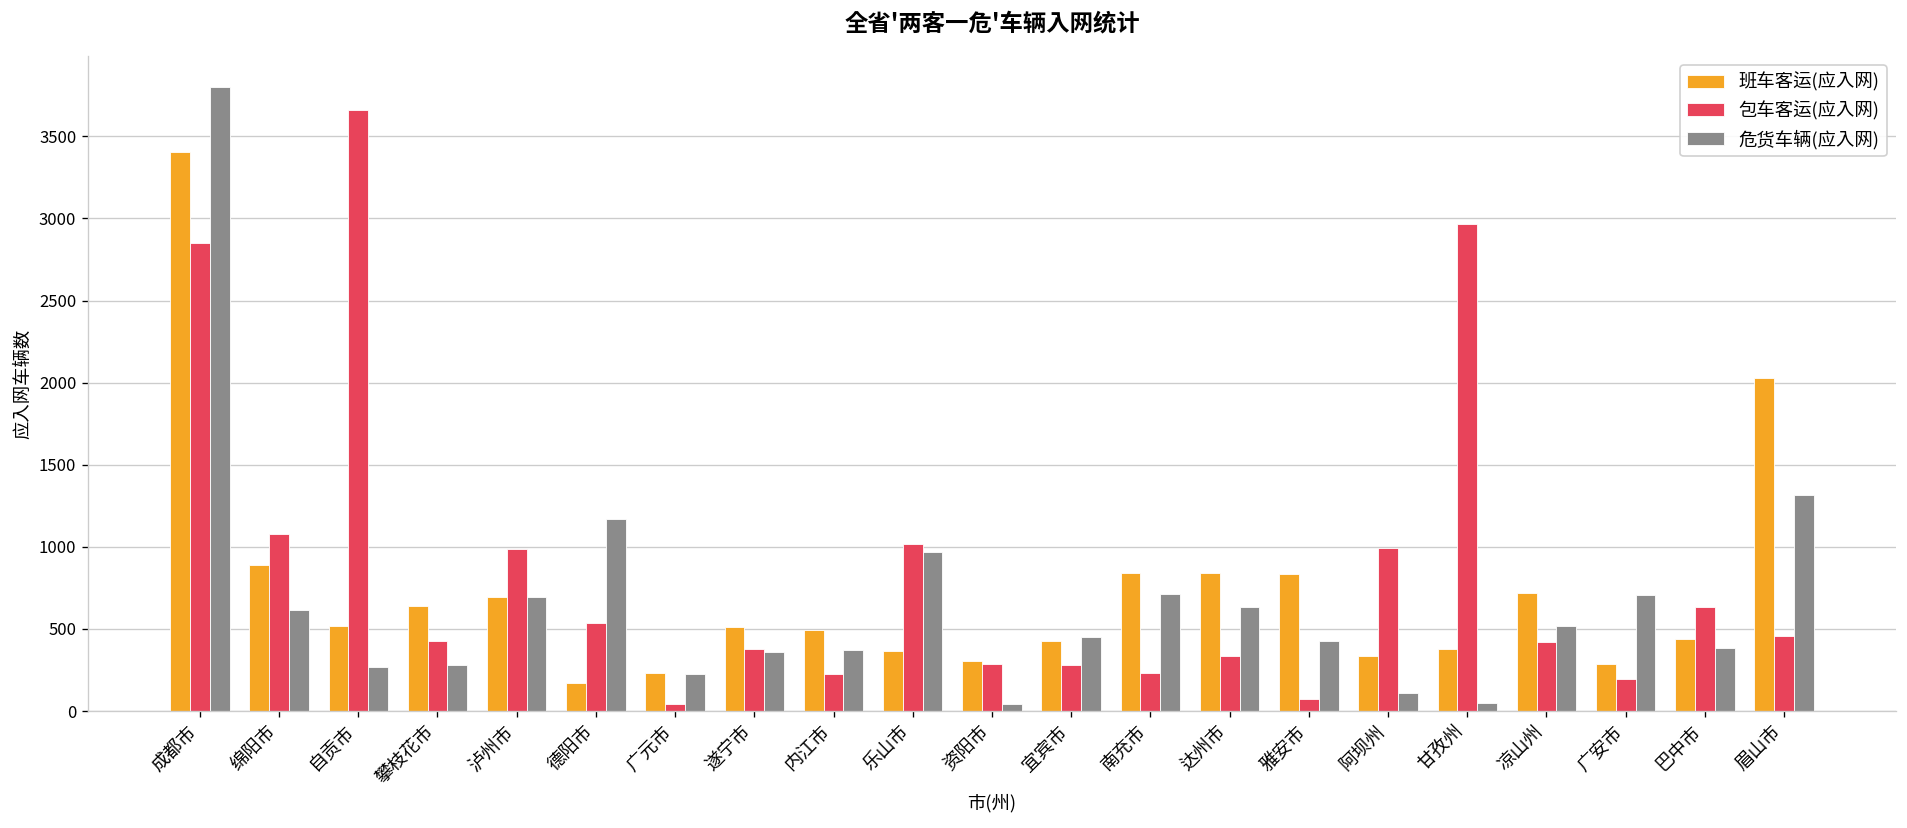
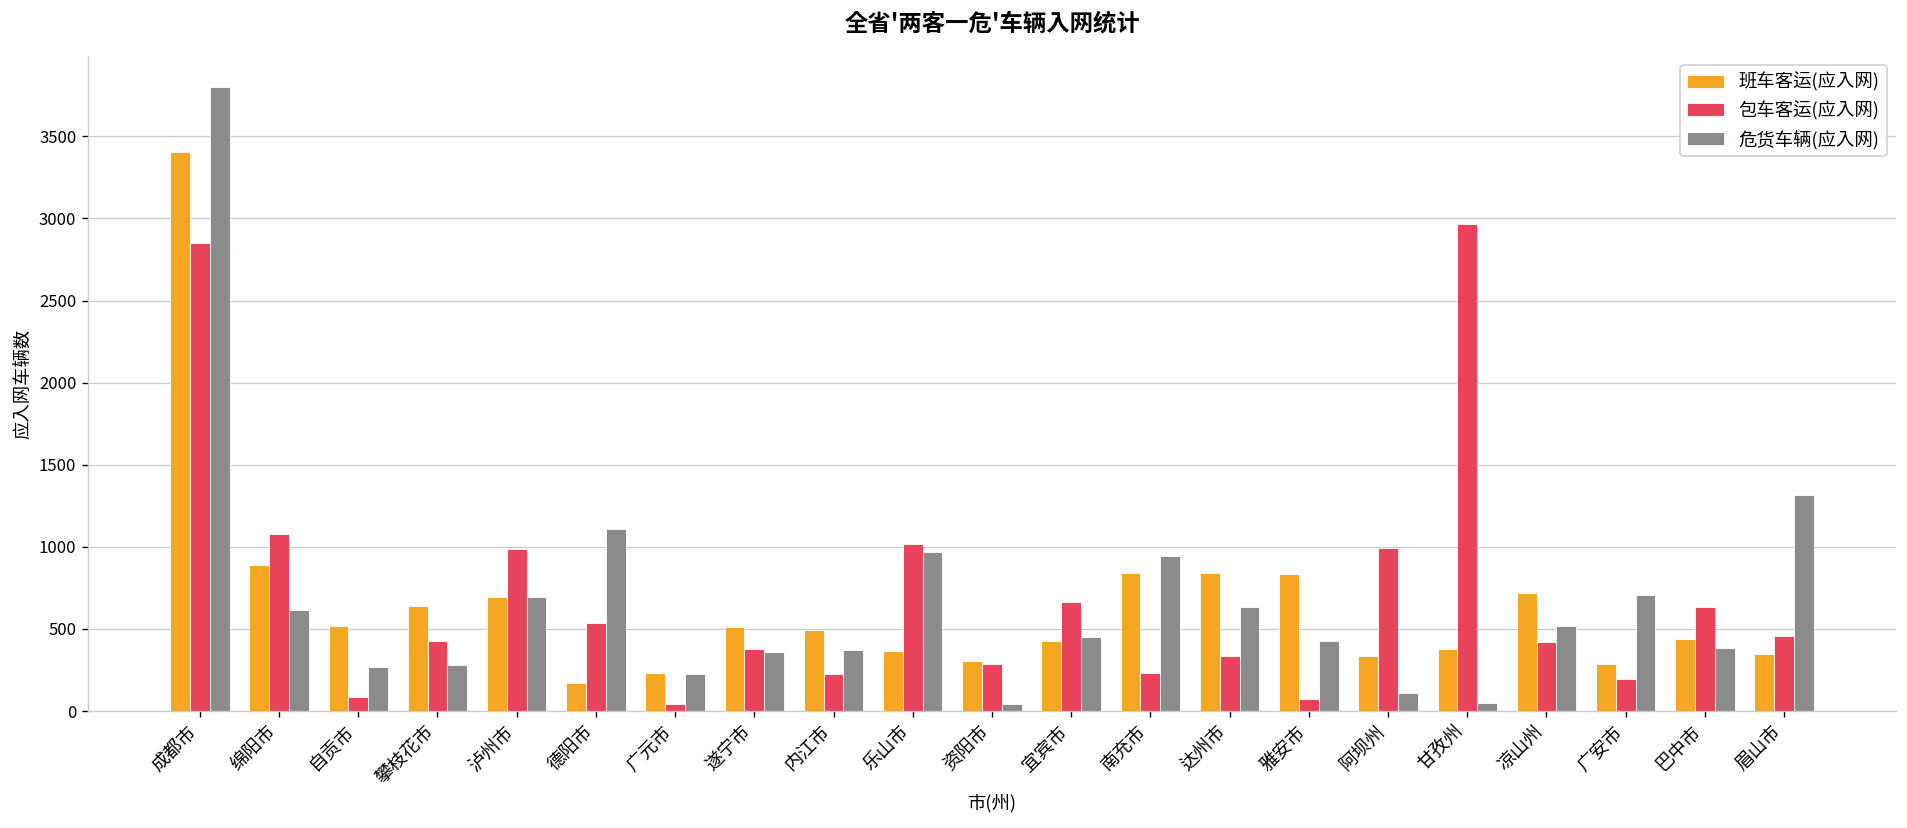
  {
    "班车客运(应入网)": {
      "成都市": 3400,
      "绵阳市": 890,
      "自贡市": 520,
      "攀枝花市": 640,
      "泸州市": 700,
      "德阳市": 170,
      "广元市": 230,
      "遂宁市": 510,
      "内江市": 490,
      "乐山市": 370,
      "资阳市": 300,
      "宜宾市": 430,
      "南充市": 840,
      "达州市": 840,
      "雅安市": 830,
      "阿坝州": 340,
      "甘孜州": 380,
      "凉山州": 720,
      "广安市": 290,
      "巴中市": 440,
-     "眉山市": 2030
+     "眉山市": 350
    },
    "包车客运(应入网)": {
      "成都市": 2850,
      "绵阳市": 1080,
-     "自贡市": 3660,
+     "自贡市": 90,
      "攀枝花市": 430,
      "泸州市": 990,
      "德阳市": 540,
      "广元市": 40,
      "遂宁市": 380,
      "内江市": 230,
      "乐山市": 1020,
      "资阳市": 290,
-     "宜宾市": 280,
+     "宜宾市": 670,
      "南充市": 230,
      "达州市": 330,
      "雅安市": 70,
      "阿坝州": 1000,
      "甘孜州": 2970,
      "凉山州": 420,
      "广安市": 200,
      "巴中市": 630,
      "眉山市": 460
    },
    "危货车辆(应入网)": {
      "成都市": 3800,
      "绵阳市": 610,
      "自贡市": 270,
      "攀枝花市": 280,
      "泸州市": 690,
-     "德阳市": 1170,
+     "德阳市": 1110,
      "广元市": 230,
      "遂宁市": 360,
      "内江市": 370,
      "乐山市": 970,
      "资阳市": 40,
      "宜宾市": 450,
-     "南充市": 710,
+     "南充市": 950,
      "达州市": 640,
      "雅安市": 420,
      "阿坝州": 110,
      "甘孜州": 50,
      "凉山州": 520,
      "广安市": 710,
      "巴中市": 390,
      "眉山市": 1320
    }
  }
